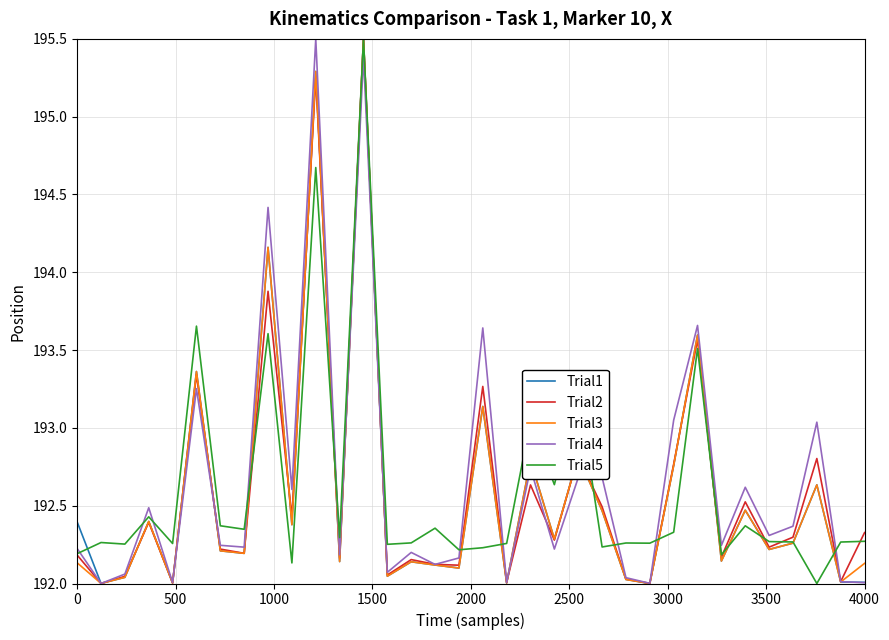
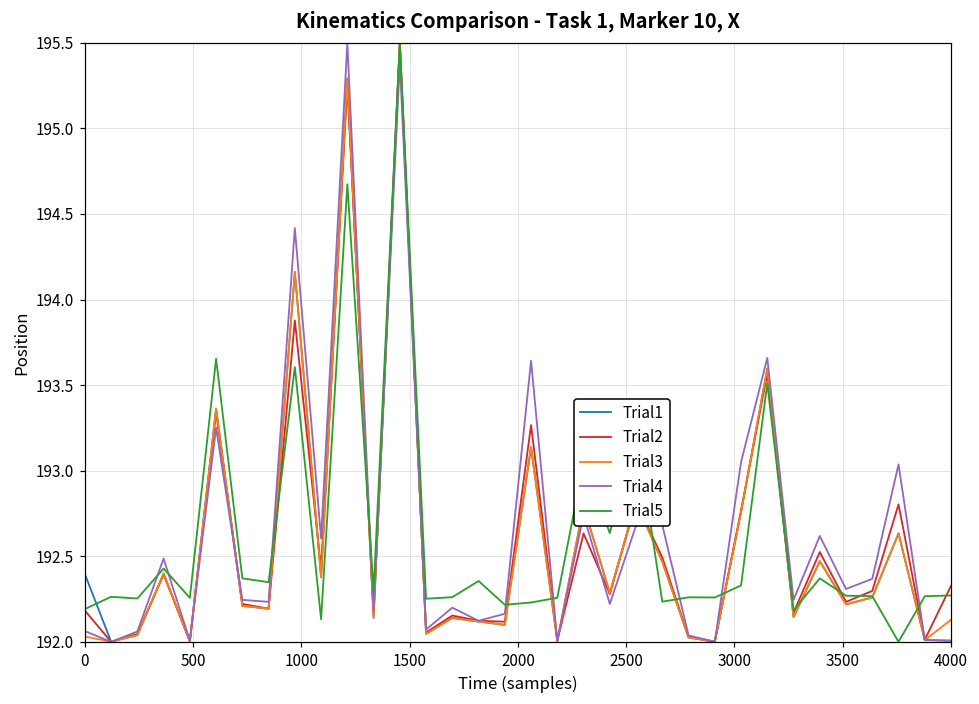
  {
    "Trial1": {
      "0": 192.40
    },
    "Trial2": {
      "4000": 192.33
    },
    "Trial3": {
-     "0": 192.13,
+     "0": 192.03,
      "4000": 192.13
    },
    "Trial4": {
-     "0": 192.22
+     "0": 192.06
    },
    "Trial5": {
      "4000": 192.27
    }
  }
